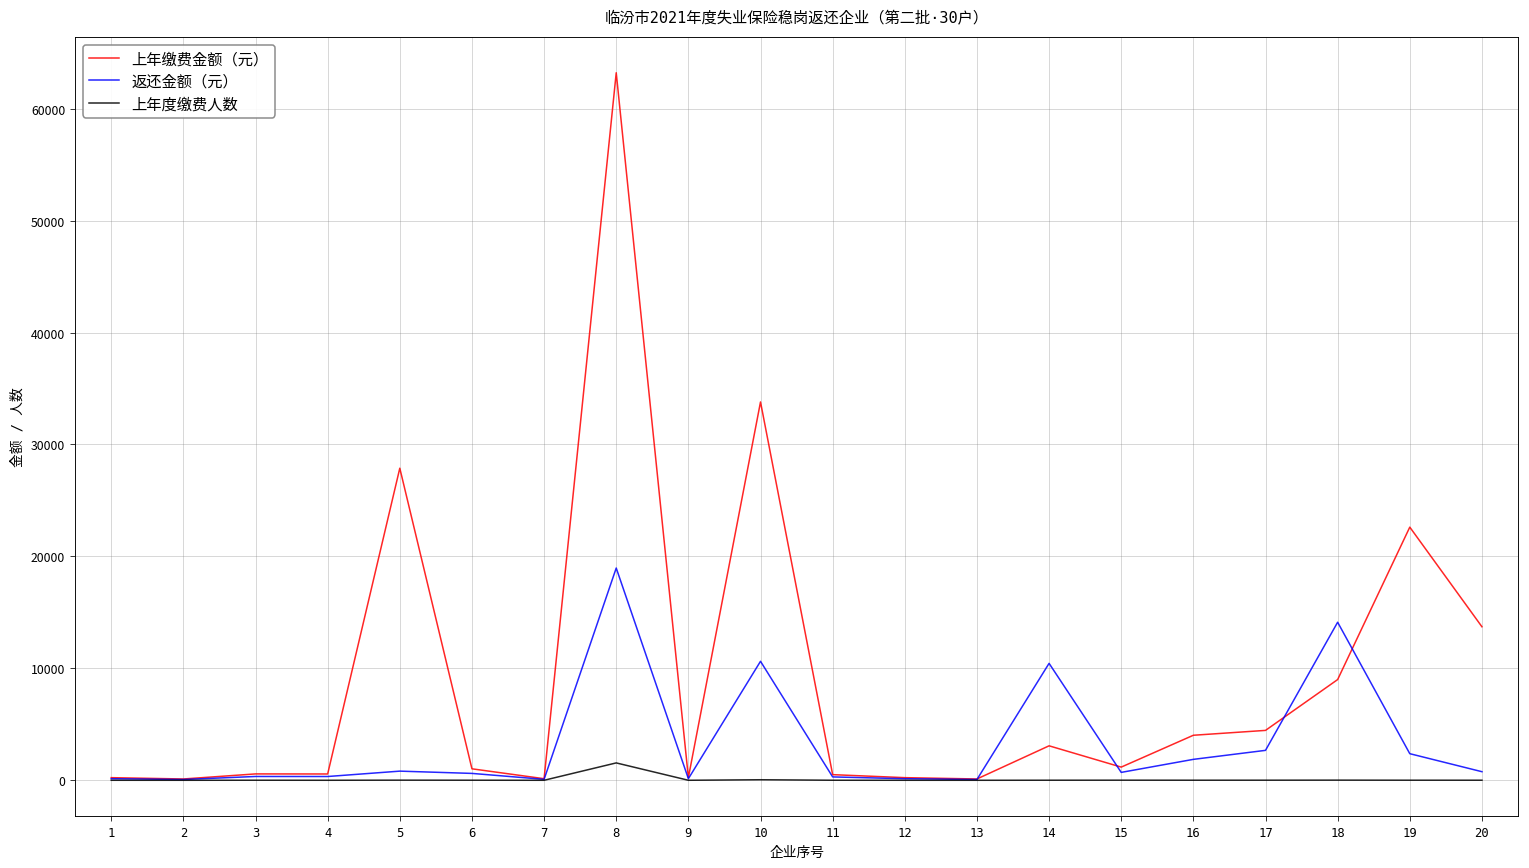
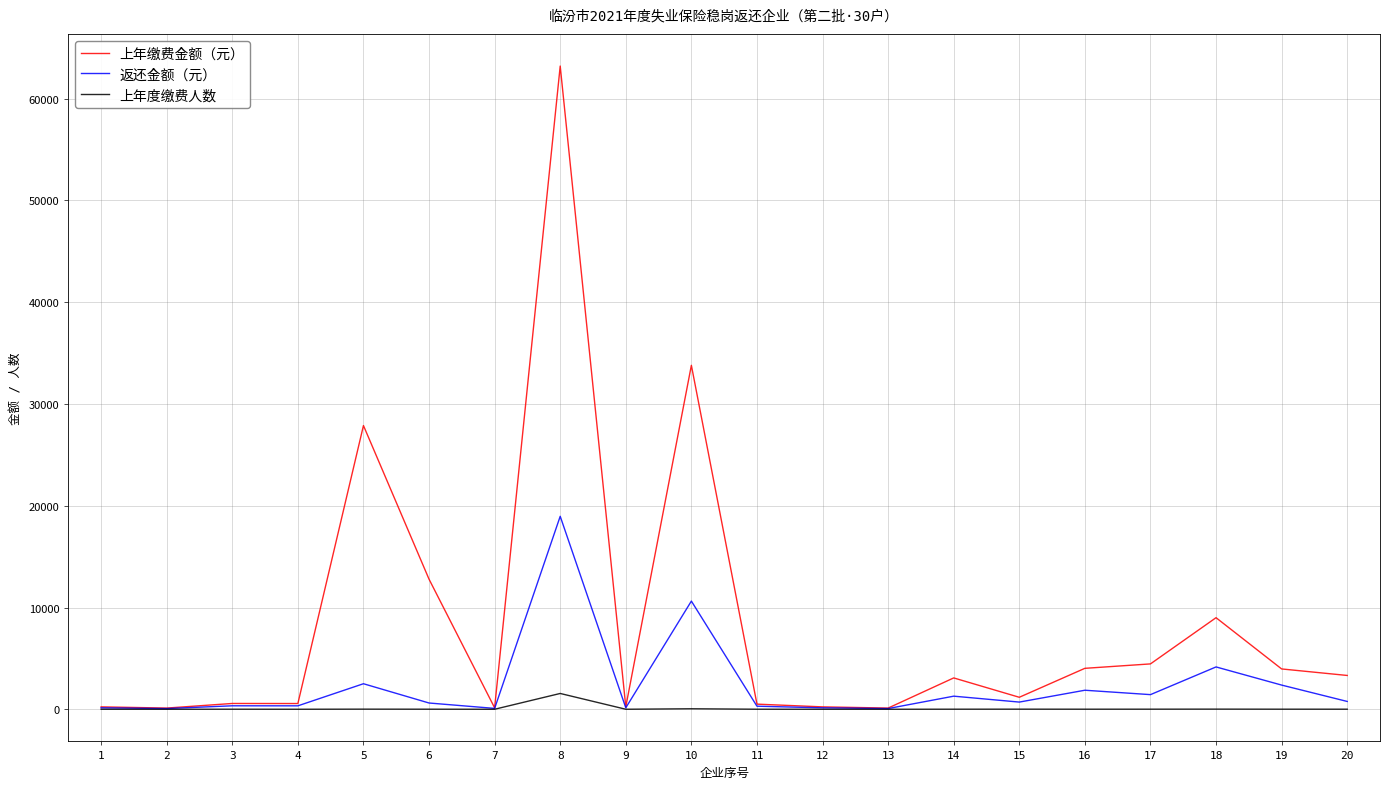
  {
    "上年缴费金额（元）": {
      "5": 27900,
-     "6": 1000,
+     "6": 12800,
      "8": 63200,
      "10": 33800,
      "14": 3100,
      "15": 1200,
      "16": 4000,
      "17": 4500,
      "18": 9000,
-     "19": 22600,
-     "20": 13700
+     "19": 4000,
+     "20": 3300
    },
    "返还金额（元）": {
-     "5": 800,
+     "5": 2500,
      "6": 600,
      "8": 19000,
      "10": 10600,
-     "14": 10400,
+     "14": 1300,
      "15": 700,
      "16": 1900,
-     "17": 2700,
-     "18": 14100,
+     "17": 1400,
+     "18": 4200,
      "19": 2400,
      "20": 800
    },
    "上年度缴费人数": {
      "3": 0,
      "4": 0,
      "5": 0,
      "6": 0,
      "8": 1600,
      "10": 0,
      "11": 0,
      "14": 0,
      "15": 0,
      "16": 0,
      "17": 0,
      "18": 0,
      "19": 0,
      "20": 0
    }
  }
